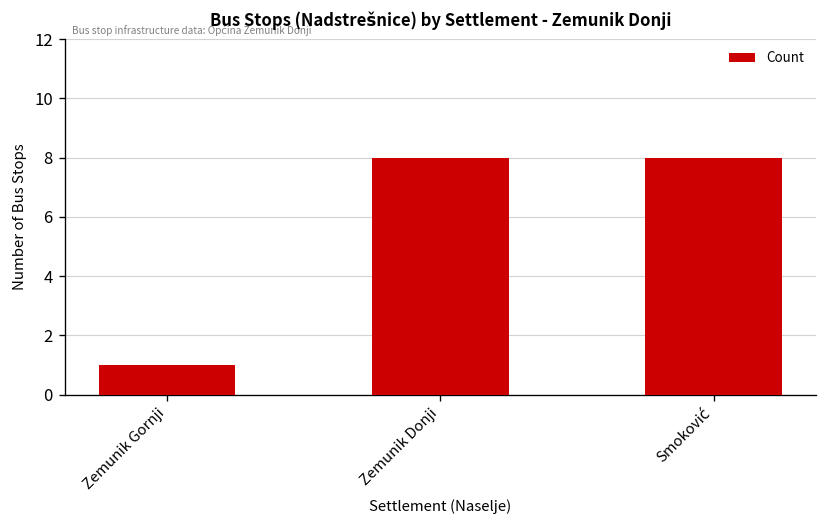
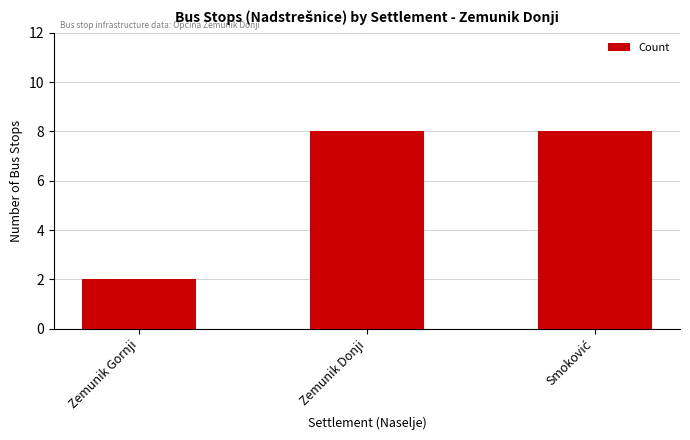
  {
-   "Zemunik Gornji": 1,
+   "Zemunik Gornji": 2,
    "Zemunik Donji": 8,
    "Smoković": 8
  }
